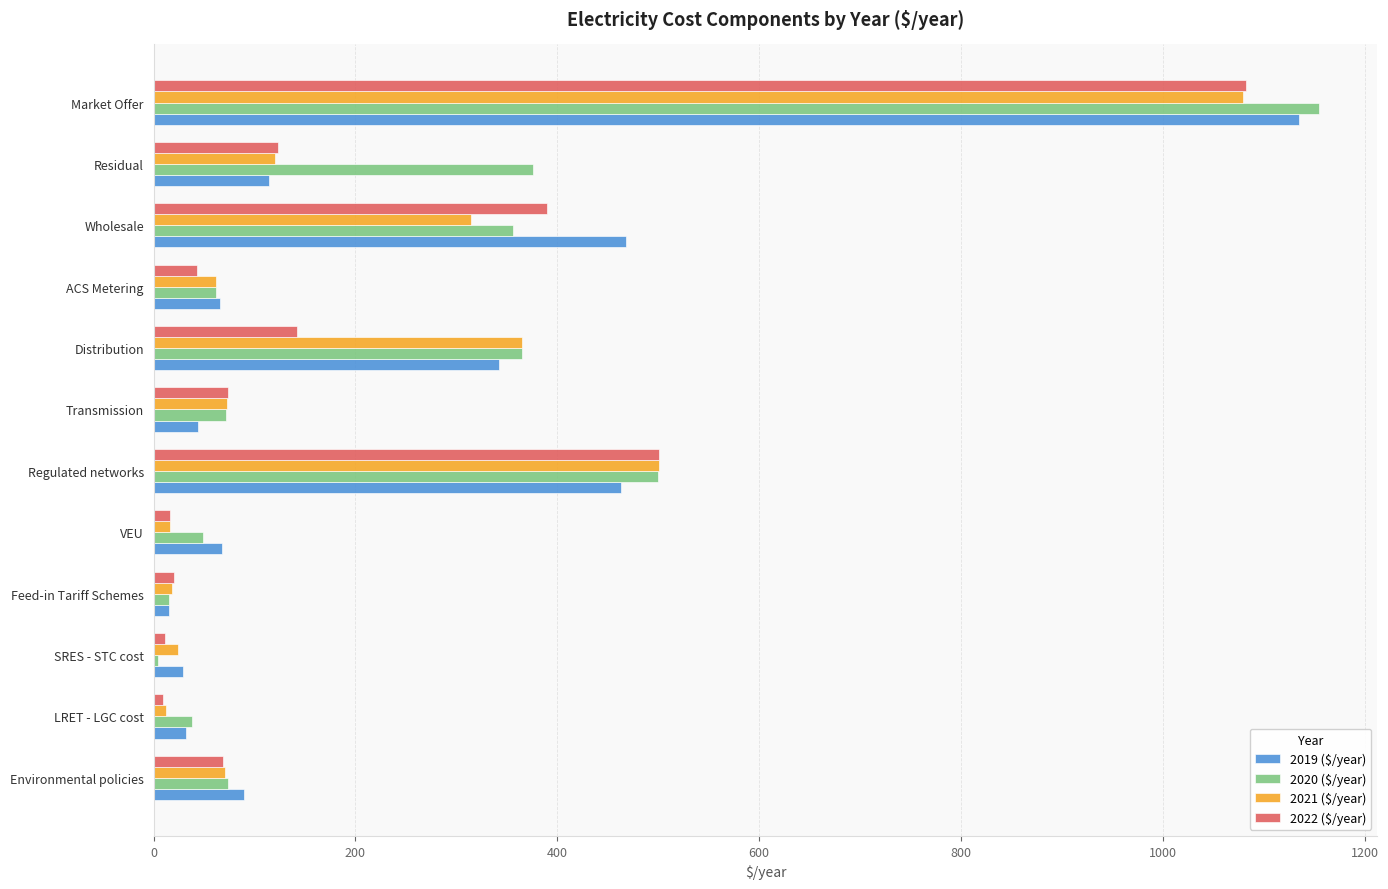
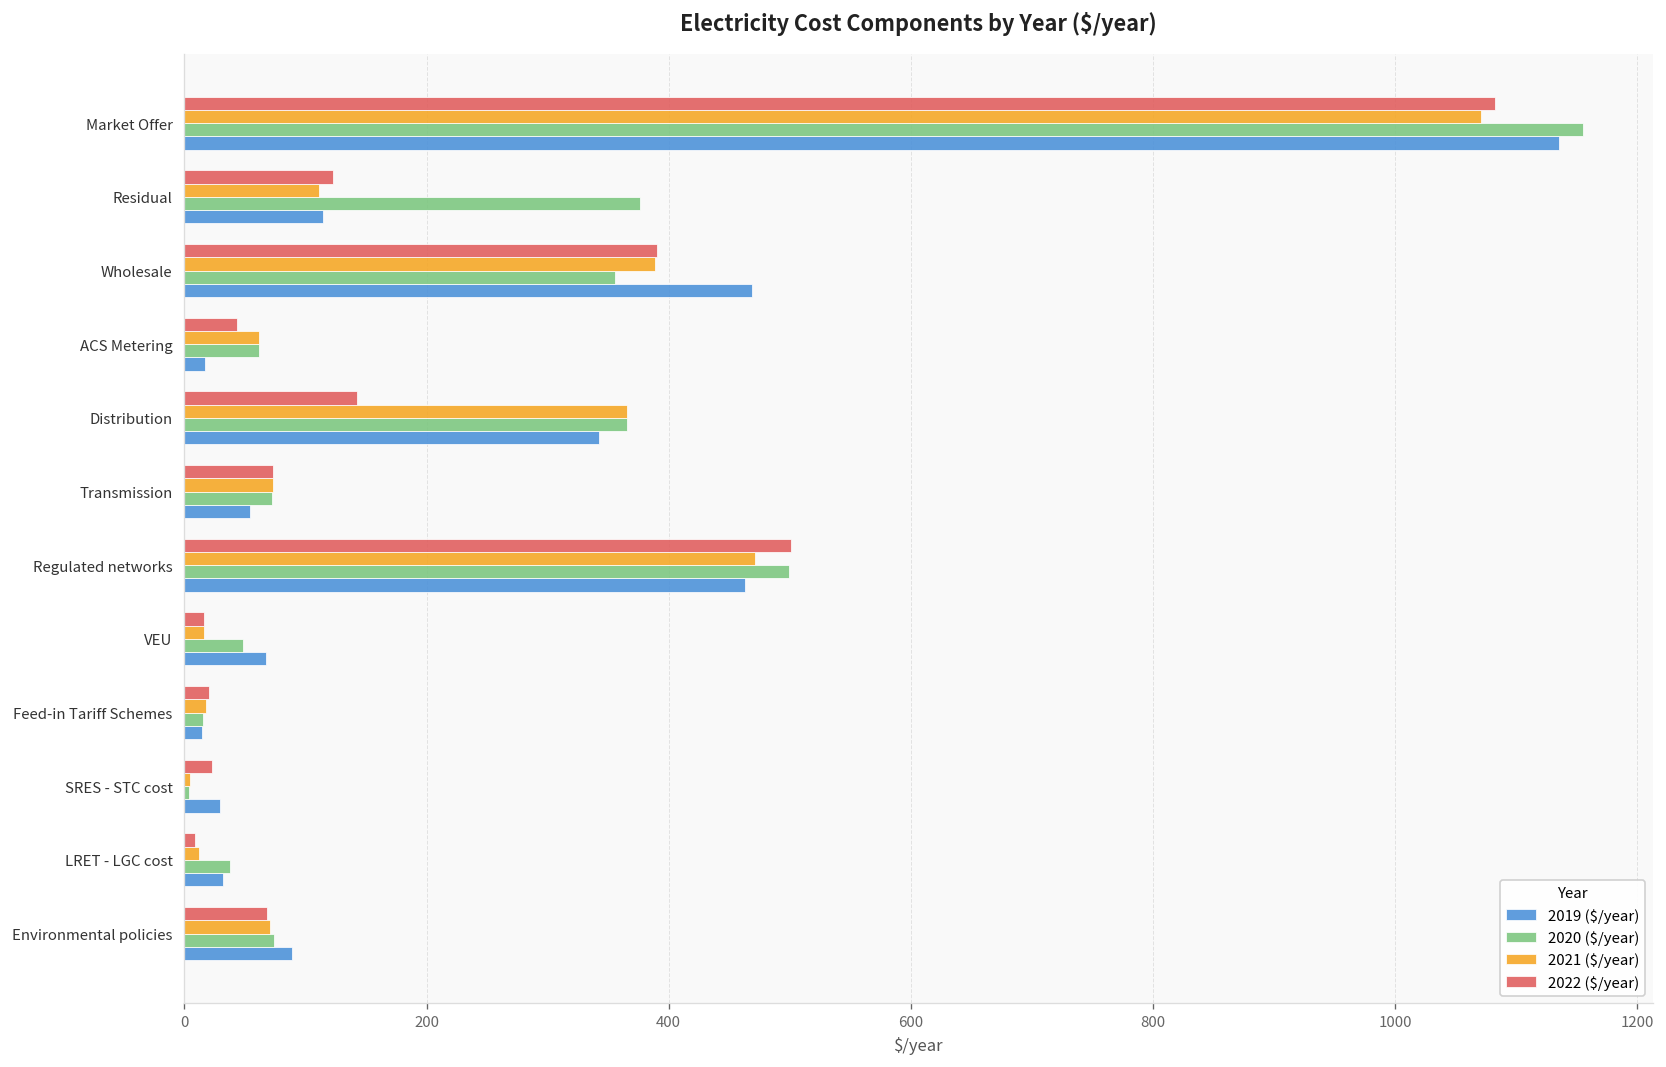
  {
    "2019 ($/year)": {
      "Market Offer": 1135,
      "Residual": 114,
      "Wholesale": 469,
-     "ACS Metering": 66,
+     "ACS Metering": 17,
      "Distribution": 342,
-     "Transmission": 44,
+     "Transmission": 54,
      "Regulated networks": 463,
      "VEU": 68,
      "Feed-in Tariff Schemes": 15,
      "SRES - STC cost": 29,
      "LRET - LGC cost": 32,
      "Environmental policies": 89
    },
    "2020 ($/year)": {
      "Market Offer": 1155,
      "Residual": 376,
      "Wholesale": 356,
      "ACS Metering": 62,
      "Distribution": 365,
      "Transmission": 72,
      "Regulated networks": 499,
      "VEU": 49,
      "Feed-in Tariff Schemes": 16,
      "SRES - STC cost": 4,
      "LRET - LGC cost": 38,
      "Environmental policies": 74
    },
    "2021 ($/year)": {
-     "Market Offer": 1080,
-     "Residual": 120,
-     "Wholesale": 315,
+     "Market Offer": 1071,
+     "Residual": 111,
+     "Wholesale": 389,
      "ACS Metering": 62,
      "Distribution": 365,
      "Transmission": 73,
-     "Regulated networks": 500,
+     "Regulated networks": 472,
      "VEU": 16,
      "Feed-in Tariff Schemes": 18,
-     "SRES - STC cost": 24,
+     "SRES - STC cost": 4,
      "LRET - LGC cost": 12,
      "Environmental policies": 71
    },
    "2022 ($/year)": {
      "Market Offer": 1082,
      "Residual": 123,
      "Wholesale": 390,
      "ACS Metering": 43,
      "Distribution": 142,
      "Transmission": 74,
      "Regulated networks": 501,
      "VEU": 16,
      "Feed-in Tariff Schemes": 21,
-     "SRES - STC cost": 11,
+     "SRES - STC cost": 23,
      "LRET - LGC cost": 9,
      "Environmental policies": 68
    }
  }
